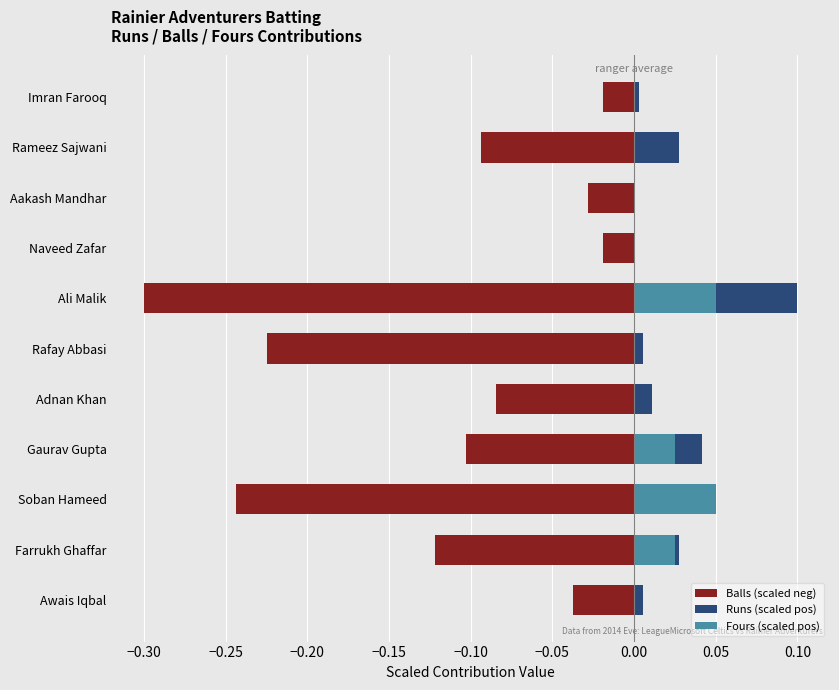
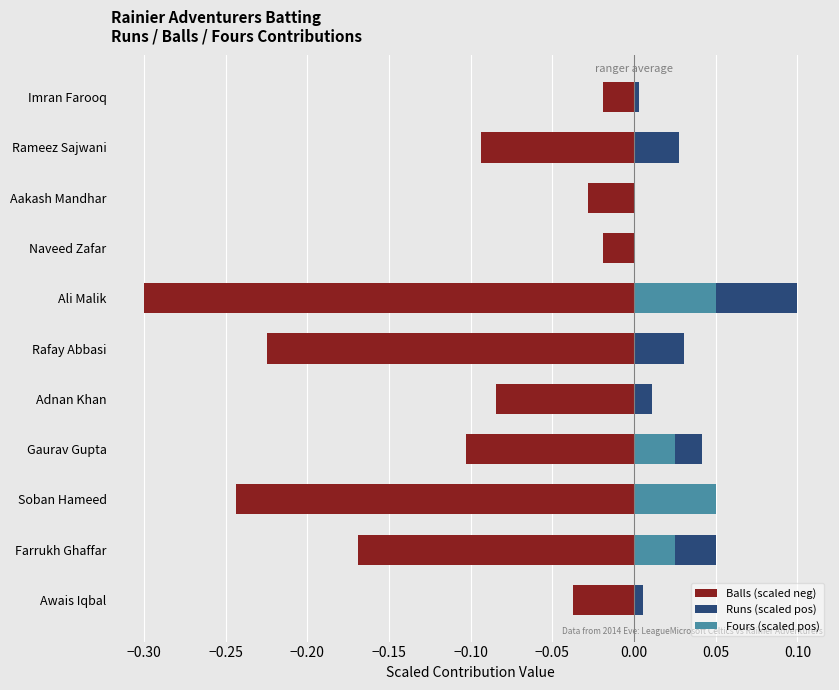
  {
    "Balls (scaled neg)": {
      "Imran Farooq": -0.019,
      "Rameez Sajwani": -0.094,
      "Aakash Mandhar": -0.028,
      "Naveed Zafar": -0.019,
      "Ali Malik": -0.300,
      "Rafay Abbasi": -0.225,
      "Adnan Khan": -0.084,
      "Gaurav Gupta": -0.103,
      "Soban Hameed": -0.244,
-     "Farrukh Ghaffar": -0.122,
+     "Farrukh Ghaffar": -0.169,
      "Awais Iqbal": -0.038
    },
    "Runs (scaled pos)": {
      "Imran Farooq": 0.003,
      "Rameez Sajwani": 0.028,
      "Aakash Mandhar": 0.000,
      "Naveed Zafar": 0.000,
      "Ali Malik": 0.100,
-     "Rafay Abbasi": 0.006,
+     "Rafay Abbasi": 0.031,
      "Adnan Khan": 0.011,
      "Gaurav Gupta": 0.042,
-     "Farrukh Ghaffar": 0.028,
+     "Farrukh Ghaffar": 0.050,
      "Awais Iqbal": 0.006
    },
    "Fours (scaled pos)": {
      "Imran Farooq": 0.000,
      "Rameez Sajwani": 0.000,
      "Aakash Mandhar": 0.000,
      "Naveed Zafar": 0.000,
      "Rafay Abbasi": 0.000,
      "Adnan Khan": 0.000,
      "Soban Hameed": 0.050,
      "Awais Iqbal": 0.000
    }
  }
